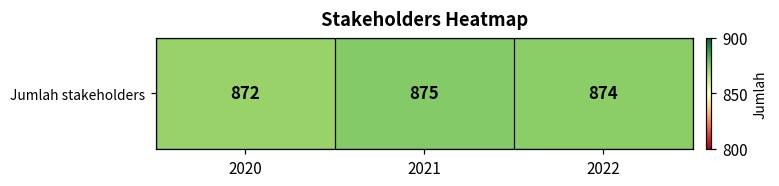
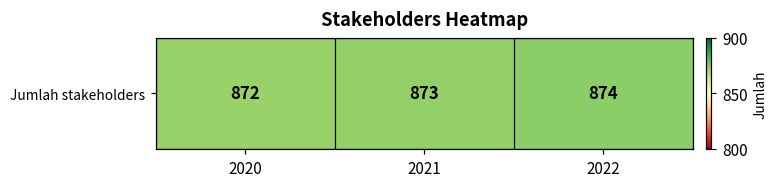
  {
    "Jumlah stakeholders": {
      "2020": 872,
-     "2021": 875,
+     "2021": 873,
      "2022": 874
    }
  }
